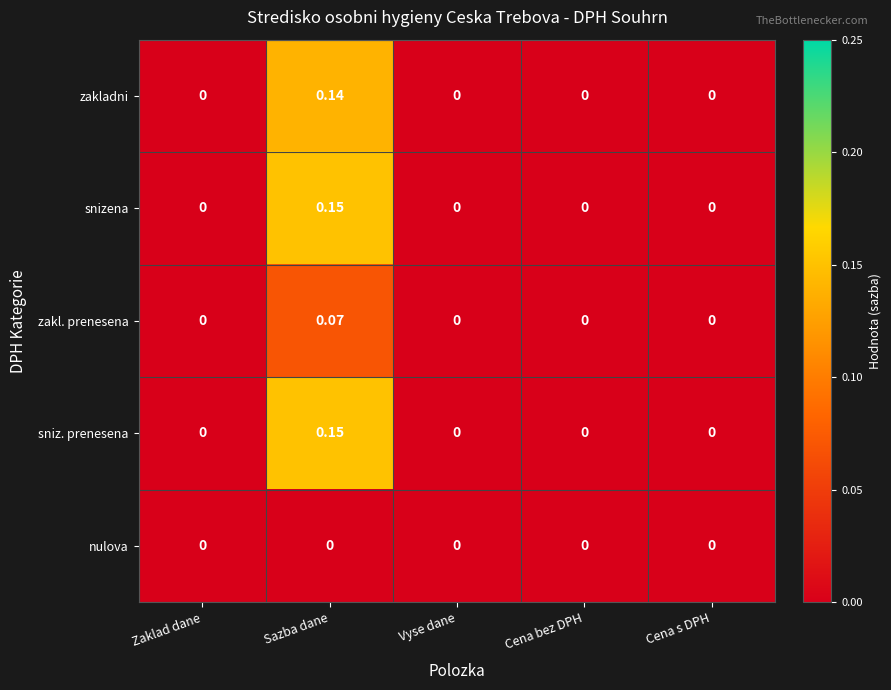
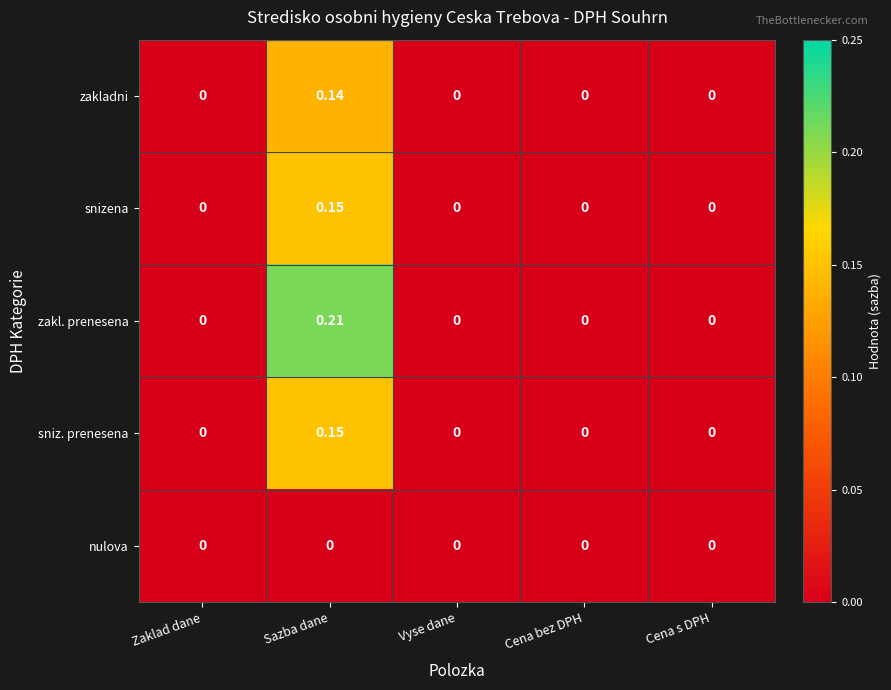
  {
    "zakladni": {
      "Zaklad dane": 0,
      "Sazba dane": 0.14,
      "Vyse dane": 0,
      "Cena bez DPH": 0,
      "Cena s DPH": 0
    },
    "snizena": {
      "Zaklad dane": 0,
      "Sazba dane": 0.15,
      "Vyse dane": 0,
      "Cena bez DPH": 0,
      "Cena s DPH": 0
    },
    "zakl. prenesena": {
      "Zaklad dane": 0,
-     "Sazba dane": 0.07,
+     "Sazba dane": 0.21,
      "Vyse dane": 0,
      "Cena bez DPH": 0,
      "Cena s DPH": 0
    },
    "sniz. prenesena": {
      "Zaklad dane": 0,
      "Sazba dane": 0.15,
      "Vyse dane": 0,
      "Cena bez DPH": 0,
      "Cena s DPH": 0
    },
    "nulova": {
      "Zaklad dane": 0,
      "Sazba dane": 0,
      "Vyse dane": 0,
      "Cena bez DPH": 0,
      "Cena s DPH": 0
    }
  }
